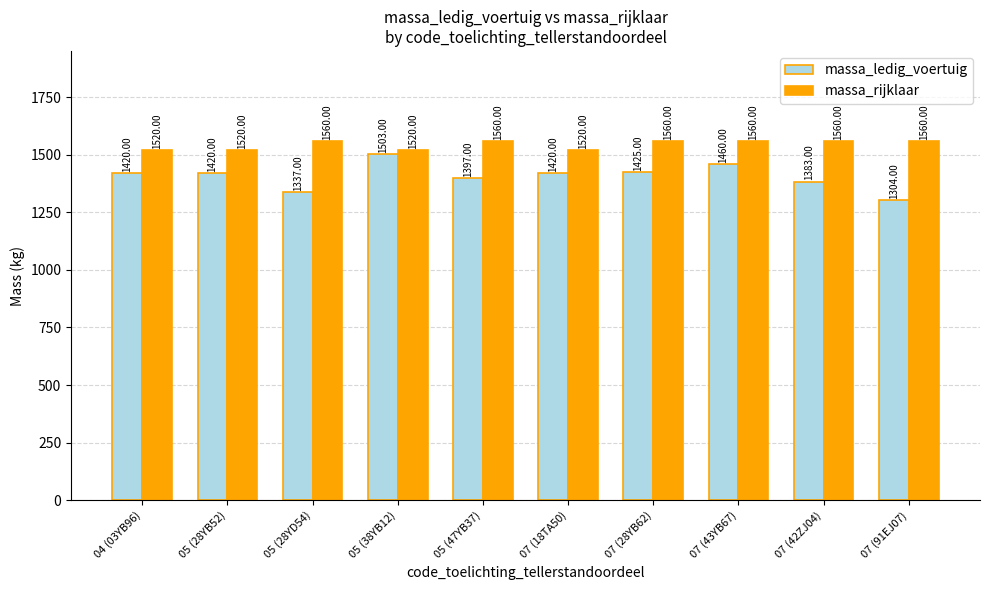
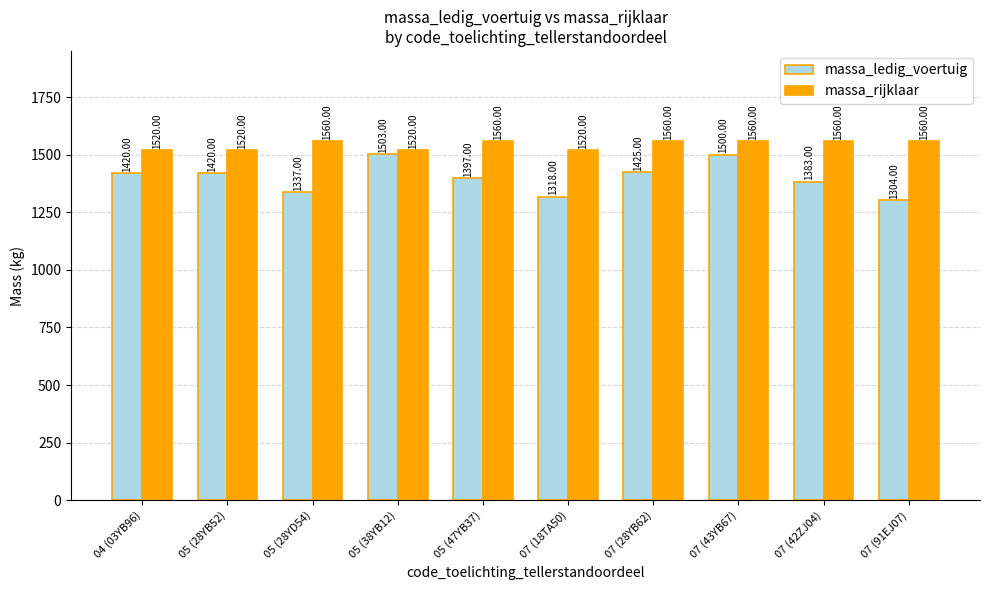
  {
    "massa_ledig_voertuig": {
      "04 (03YB96)": 1420.00,
      "05 (28YB52)": 1420.00,
      "05 (28YD54)": 1337.00,
      "05 (38YB12)": 1503.00,
      "05 (47YB37)": 1397.00,
-     "07 (18TA50)": 1420.00,
+     "07 (18TA50)": 1318.00,
      "07 (28YB62)": 1425.00,
-     "07 (43YB67)": 1460.00,
+     "07 (43YB67)": 1500.00,
      "07 (42ZJ04)": 1383.00,
      "07 (91EJ07)": 1304.00
    },
    "massa_rijklaar": {
      "04 (03YB96)": 1520.00,
      "05 (28YB52)": 1520.00,
      "05 (28YD54)": 1560.00,
      "05 (38YB12)": 1520.00,
      "05 (47YB37)": 1560.00,
      "07 (18TA50)": 1520.00,
      "07 (28YB62)": 1560.00,
      "07 (43YB67)": 1560.00,
      "07 (42ZJ04)": 1560.00,
      "07 (91EJ07)": 1560.00
    }
  }
